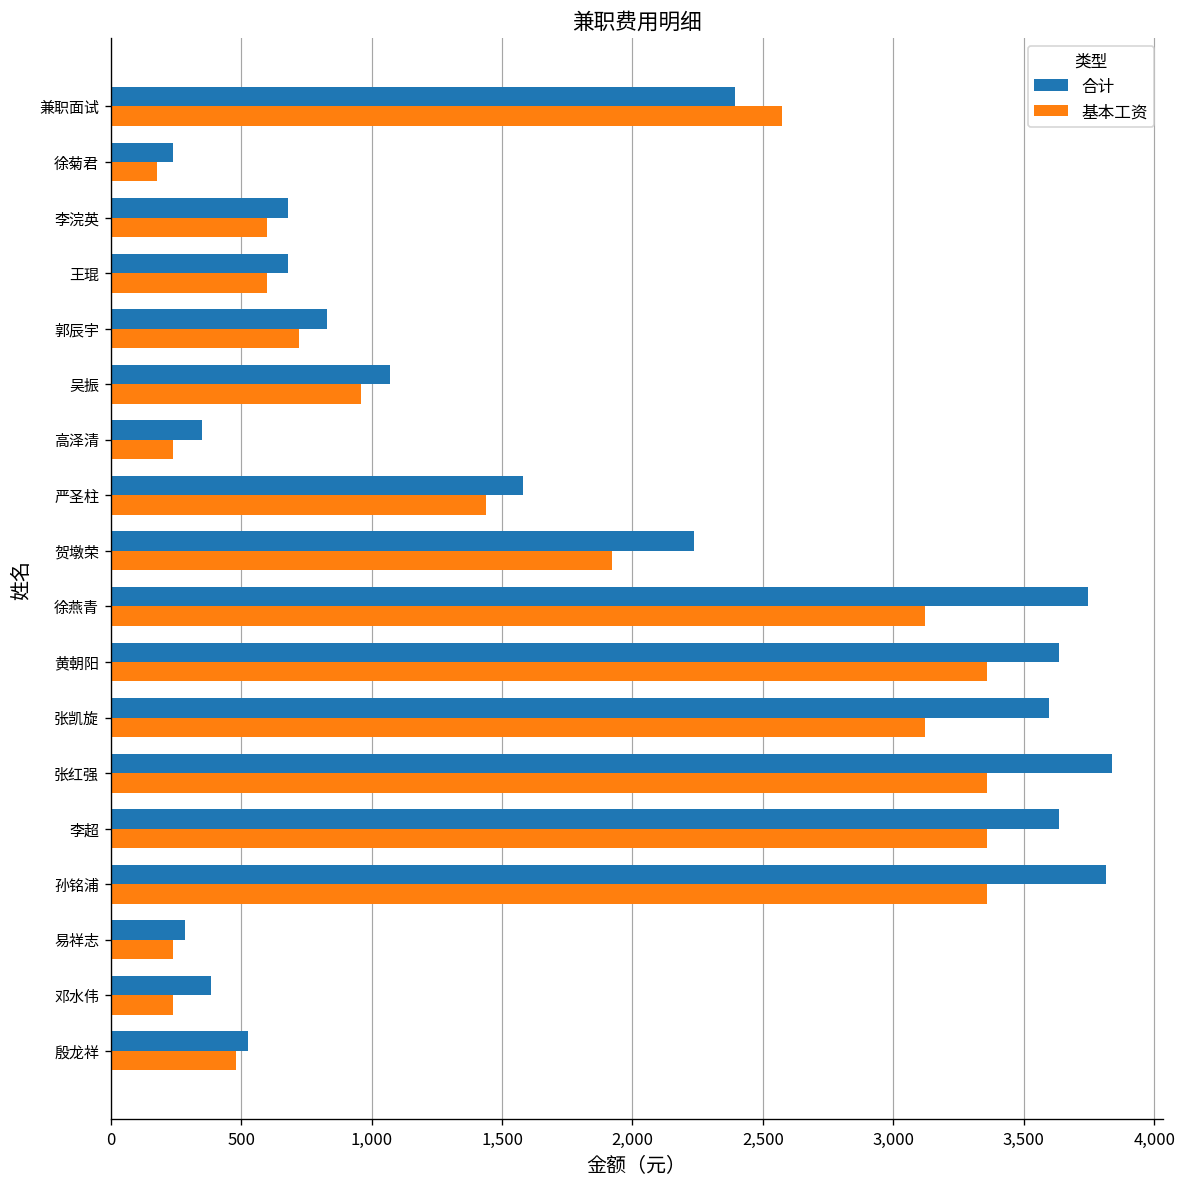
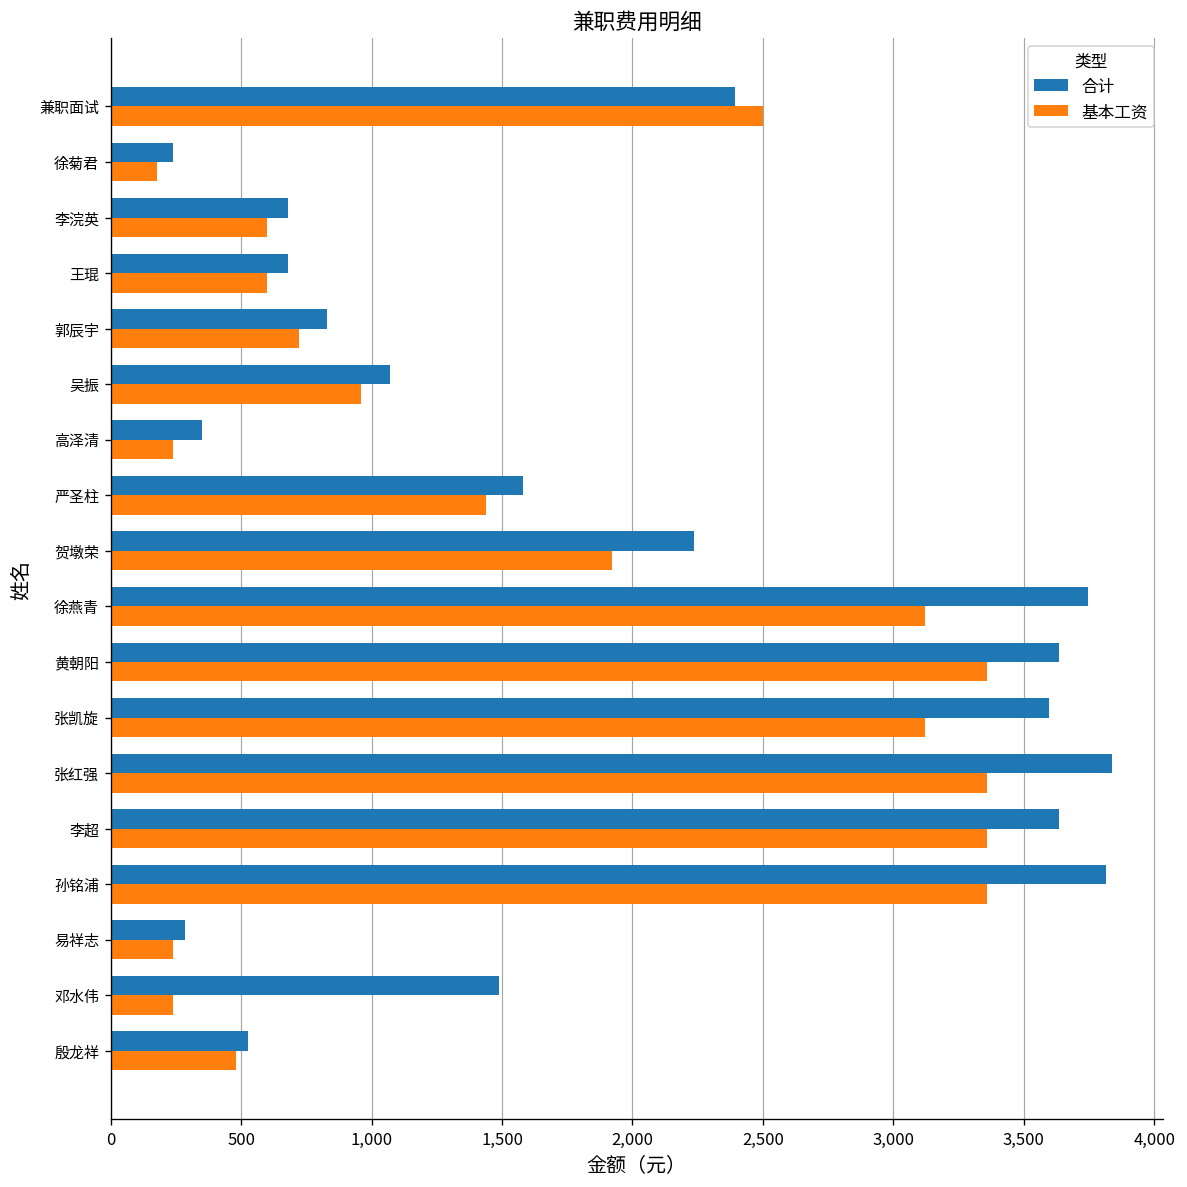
  {
    "合计": {
      "兼职面试": "2,390",
      "徐菊君": "240",
      "李浣英": "680",
      "王琨": "680",
      "郭辰宇": "830",
      "吴振": "1,070",
      "高泽清": "350",
      "严圣柱": "1,580",
      "贺墩荣": "2,240",
      "徐燕青": "3,750",
      "黄朝阳": "3,640",
      "张凯旋": "3,600",
      "张红强": "3,840",
      "李超": "3,640",
      "孙铭浦": "3,820",
      "易祥志": "290",
-     "邓水伟": "390",
+     "邓水伟": "1,490",
      "殷龙祥": "530"
    },
    "基本工资": {
-     "兼职面试": "2,570",
+     "兼职面试": "2,500",
      "徐菊君": "180",
      "李浣英": "600",
      "王琨": "600",
      "郭辰宇": "720",
      "吴振": "960",
      "高泽清": "240",
      "严圣柱": "1,440",
      "贺墩荣": "1,920",
      "徐燕青": "3,120",
      "黄朝阳": "3,360",
      "张凯旋": "3,120",
      "张红强": "3,360",
      "李超": "3,360",
      "孙铭浦": "3,360",
      "易祥志": "240",
      "邓水伟": "240",
      "殷龙祥": "480"
    }
  }
